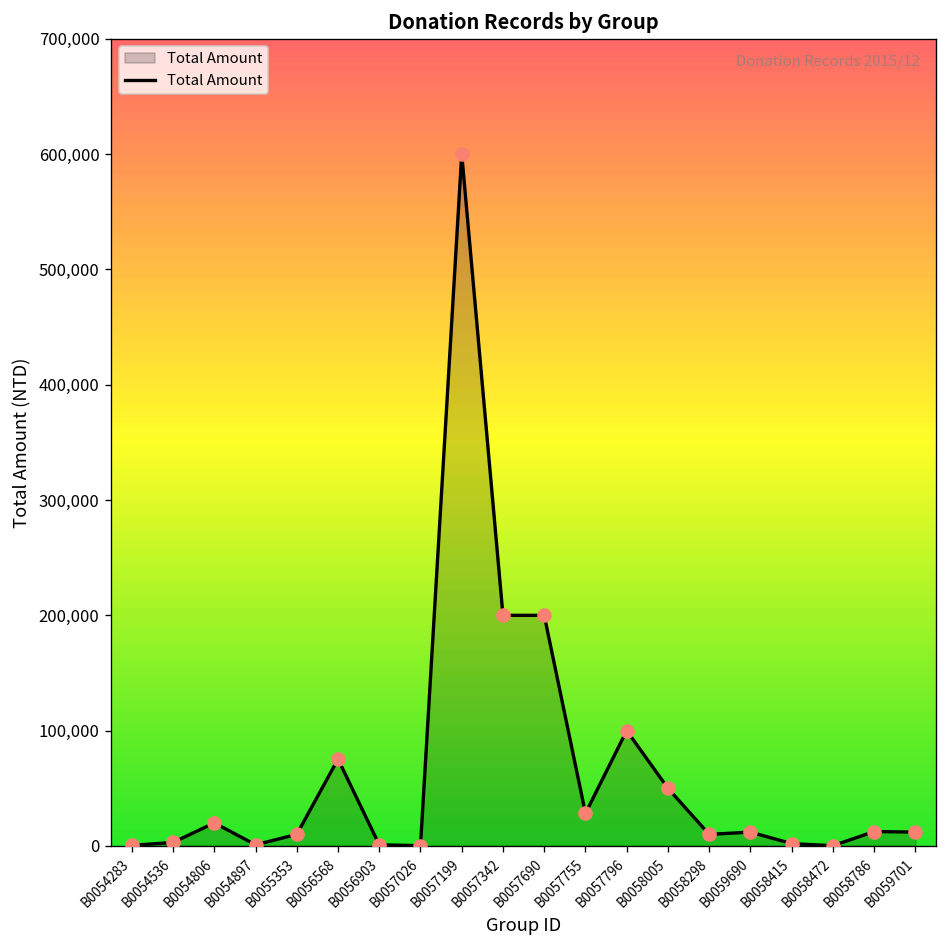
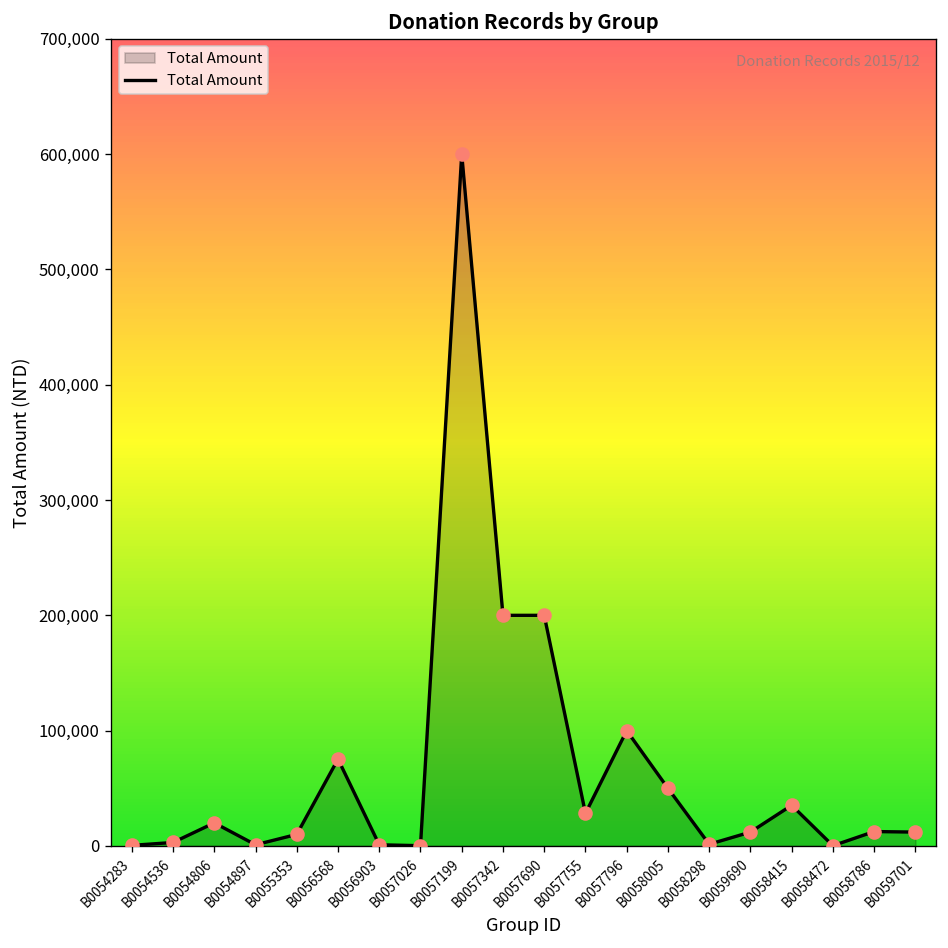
  {
    "B0054283": "0",
    "B0054536": "0",
    "B0054806": "20,000",
    "B0054897": "0",
    "B0055353": "10,000",
    "B0056568": "80,000",
    "B0056903": "0",
    "B0057026": "0",
    "B0057199": "600,000",
    "B0057342": "200,000",
    "B0057690": "200,000",
    "B0057755": "30,000",
    "B0057796": "100,000",
    "B0058005": "50,000",
-   "B0058298": "10,000",
+   "B0058298": "0",
    "B0059690": "10,000",
-   "B0058415": "0",
+   "B0058415": "40,000",
    "B0058472": "0",
    "B0058786": "10,000",
    "B0059701": "10,000"
  }
